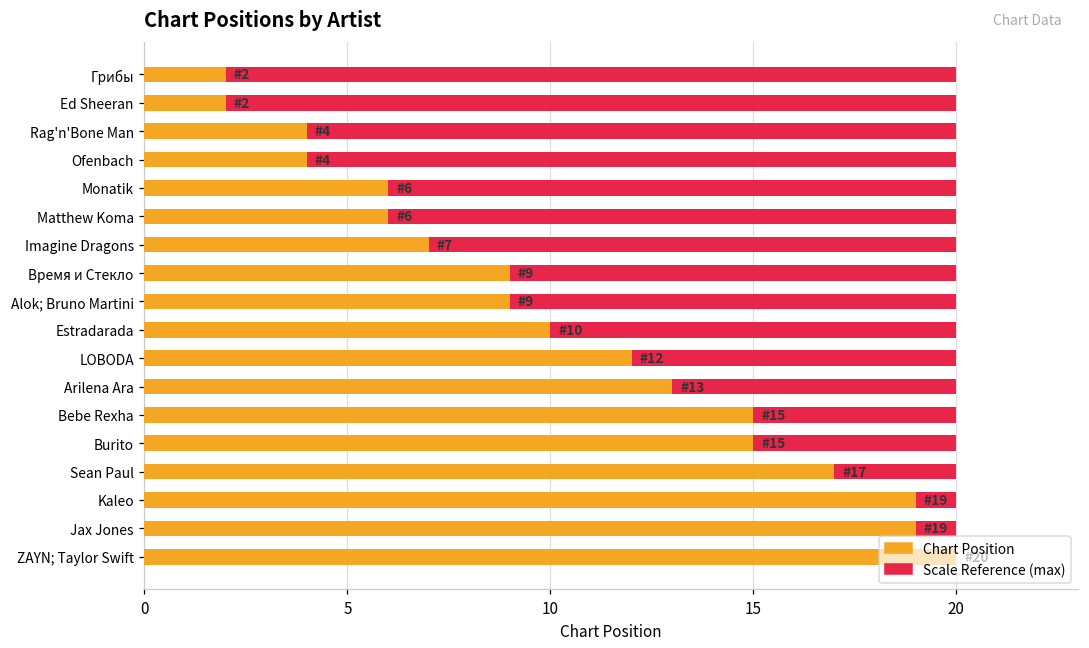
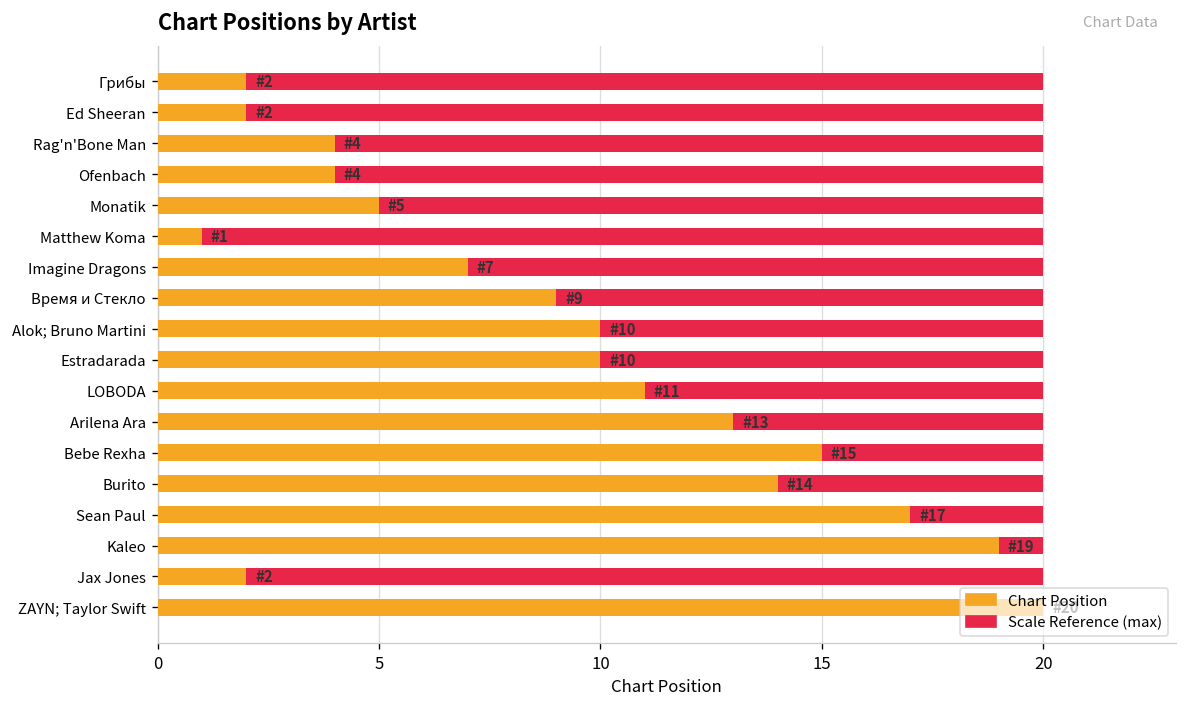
  {
    "Chart Position": {
-     "Monatik": 6,
-     "Matthew Koma": 6,
-     "Alok; Bruno Martini": 9,
-     "LOBODA": 12,
-     "Burito": 15,
-     "Jax Jones": 19
+     "Monatik": 5,
+     "Matthew Koma": 1,
+     "Alok; Bruno Martini": 10,
+     "LOBODA": 11,
+     "Burito": 14,
+     "Jax Jones": 2
    }
  }
